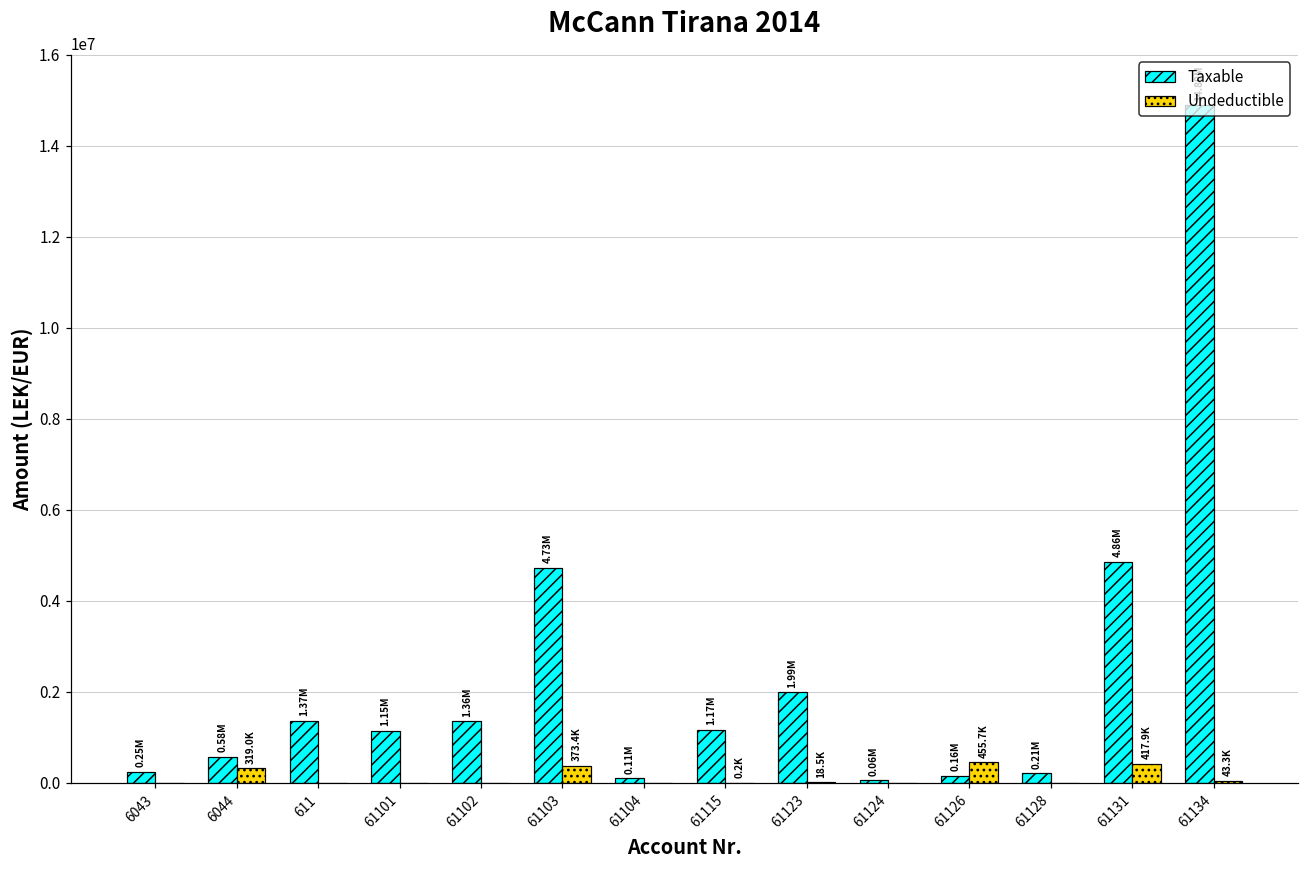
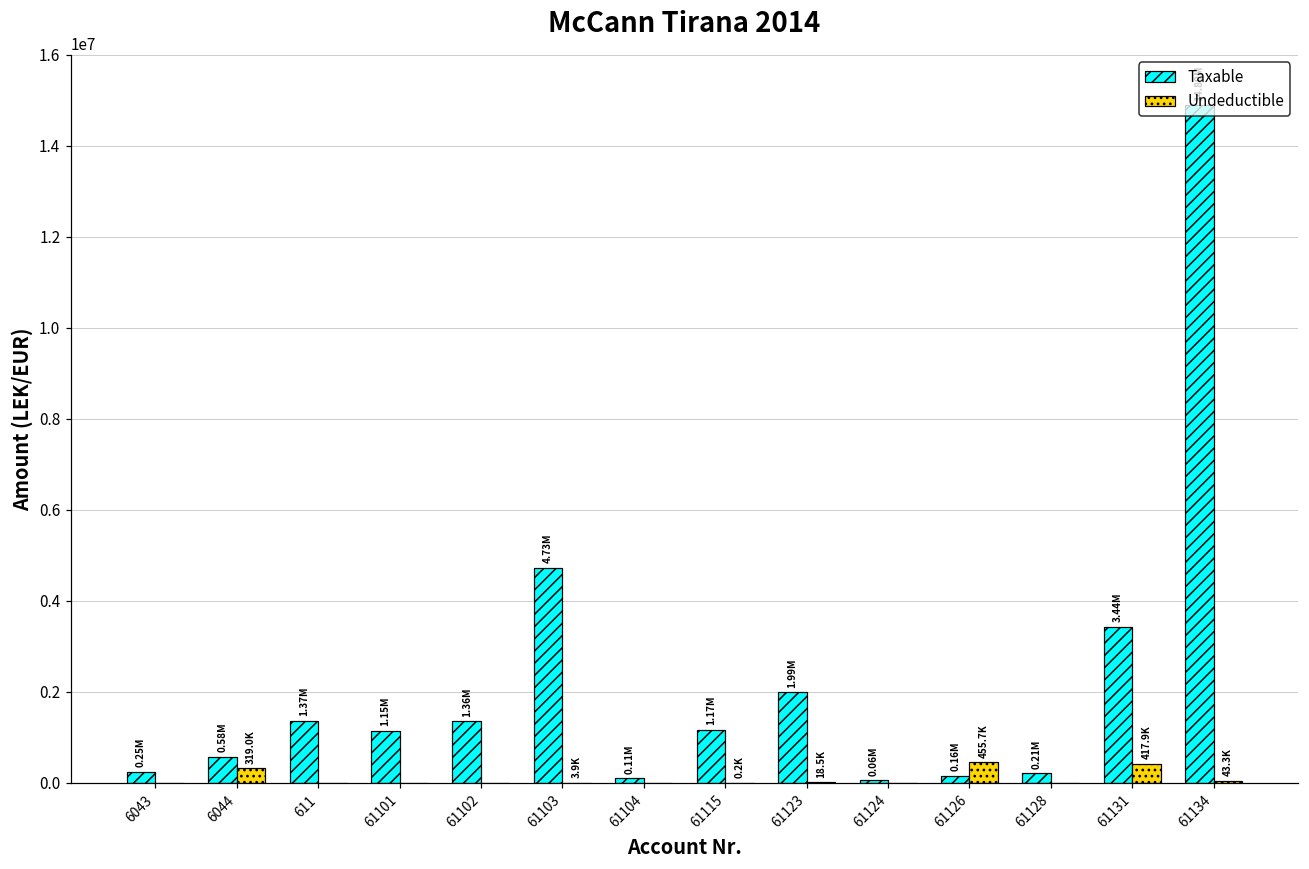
  {
    "Taxable": {
      "6043": "0.25M",
      "6044": "0.58M",
      "611": "1.37M",
      "61101": "1.15M",
      "61102": "1.36M",
      "61103": "4.73M",
      "61104": "0.11M",
      "61115": "1.17M",
      "61123": "1.99M",
      "61124": "0.06M",
      "61126": "0.16M",
      "61128": "0.21M",
-     "61131": "4.86M"
+     "61131": "3.44M"
    },
    "Undeductible": {
      "6044": "319.0K",
-     "61103": "373.4K",
+     "61103": "3.9K",
      "61115": "0.2K",
      "61123": "18.5K",
      "61126": "455.7K",
      "61131": "417.9K",
      "61134": "43.3K"
    }
  }
